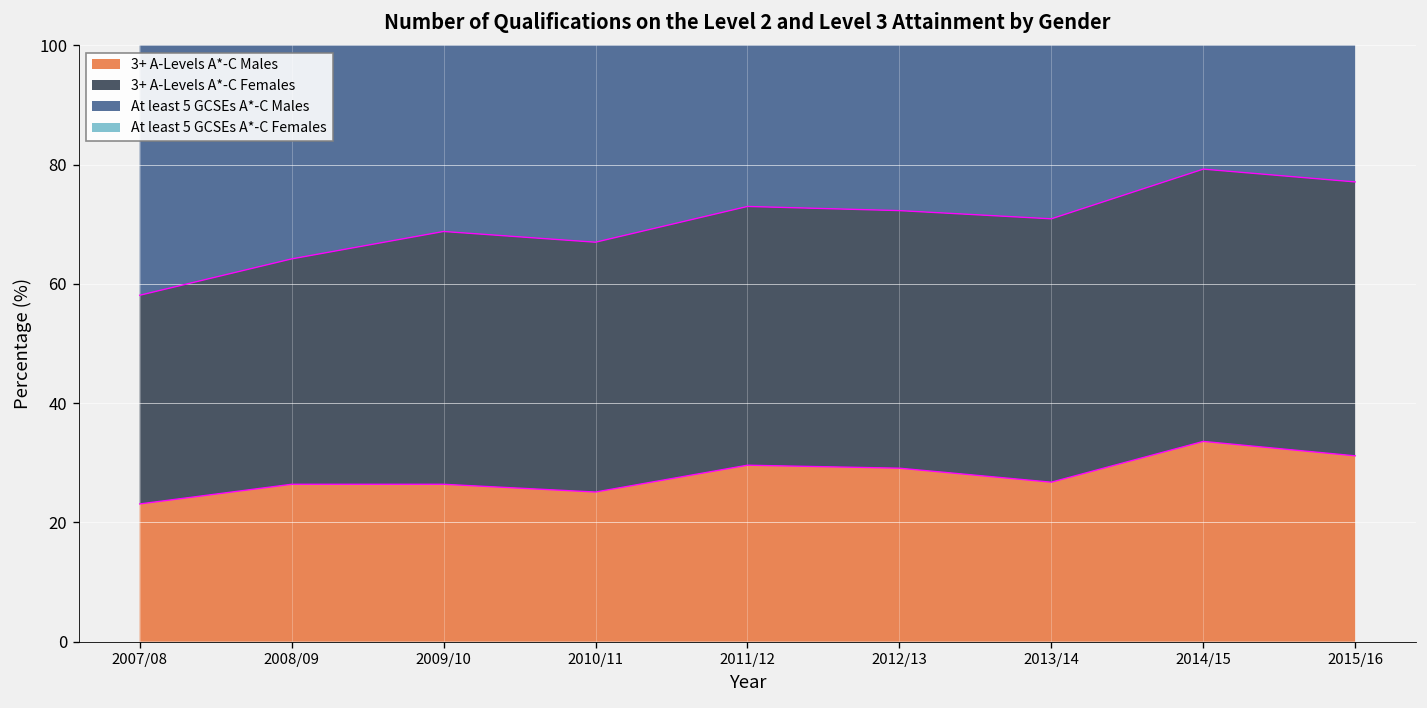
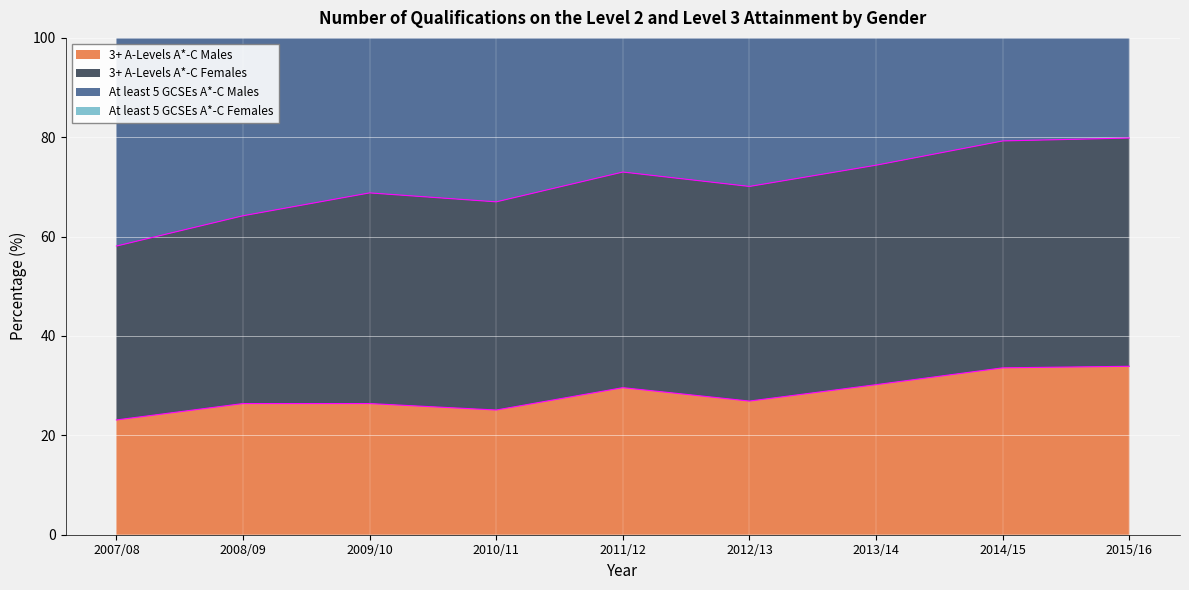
  {
    "3+ A-Levels A*-C Males": {
      "2007/08": 23,
      "2008/09": 26,
      "2009/10": 26,
      "2010/11": 25,
      "2011/12": 30,
-     "2012/13": 29,
-     "2013/14": 27,
+     "2012/13": 27,
+     "2013/14": 30,
      "2014/15": 34,
-     "2015/16": 31
+     "2015/16": 34
    },
    "3+ A-Levels A*-C Females": {
      "2007/08": 35,
      "2008/09": 38,
      "2009/10": 42,
      "2010/11": 42,
      "2011/12": 43,
      "2012/13": 43,
      "2013/14": 44,
      "2014/15": 46,
      "2015/16": 46
    }
  }
